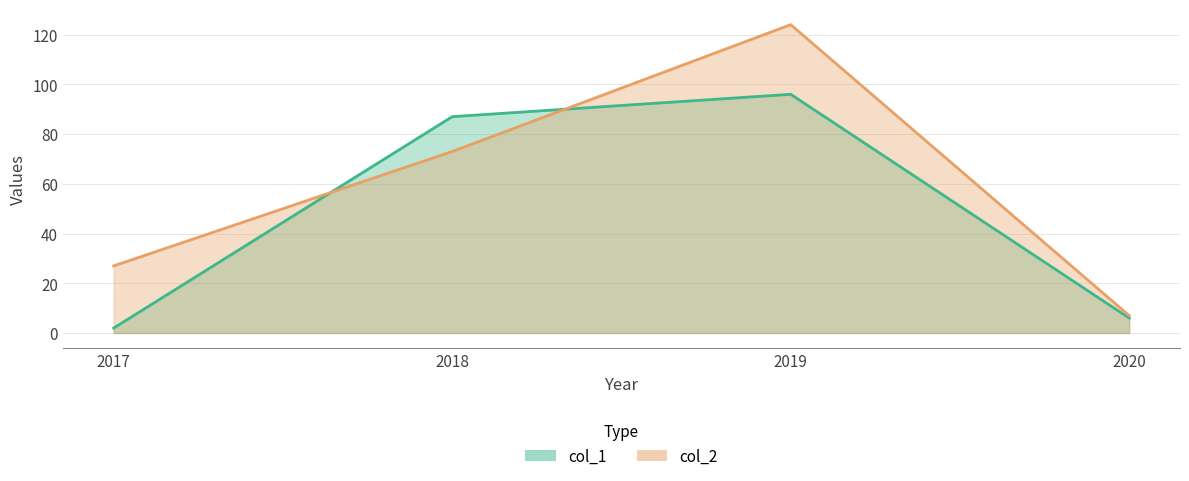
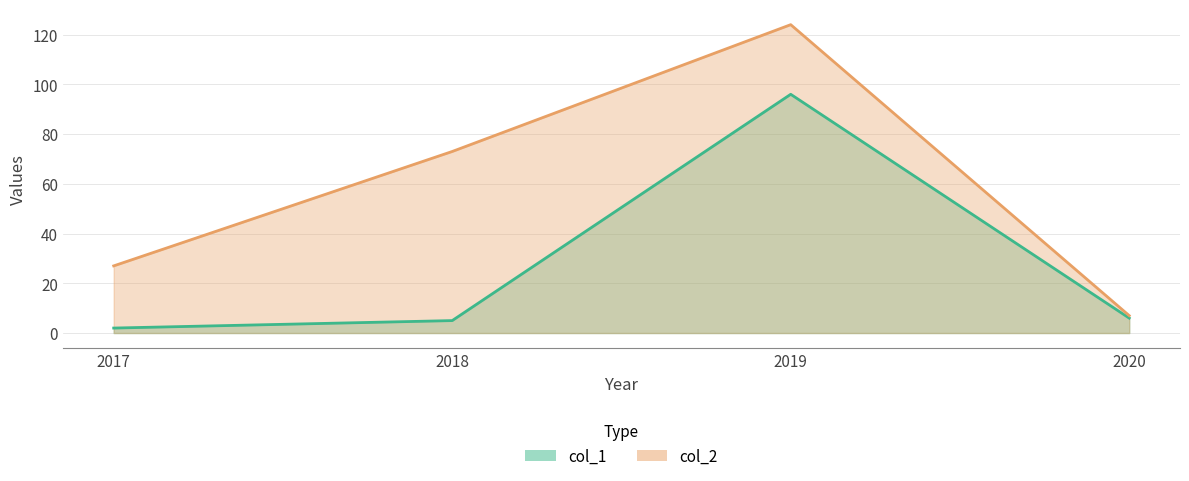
  {
    "col_1": {
      "2017": 2,
-     "2018": 87,
+     "2018": 5,
      "2019": 96
    },
    "col_2": {
      "2017": 27,
      "2018": 73,
      "2019": 124
    }
  }
